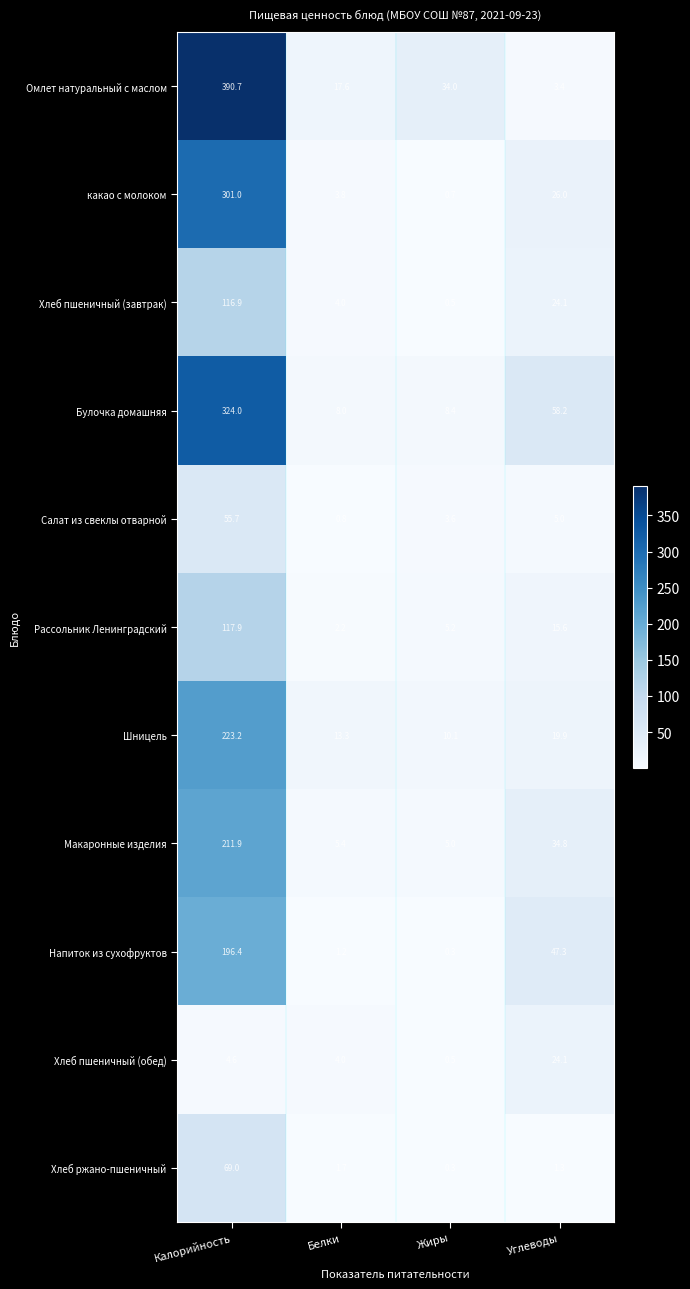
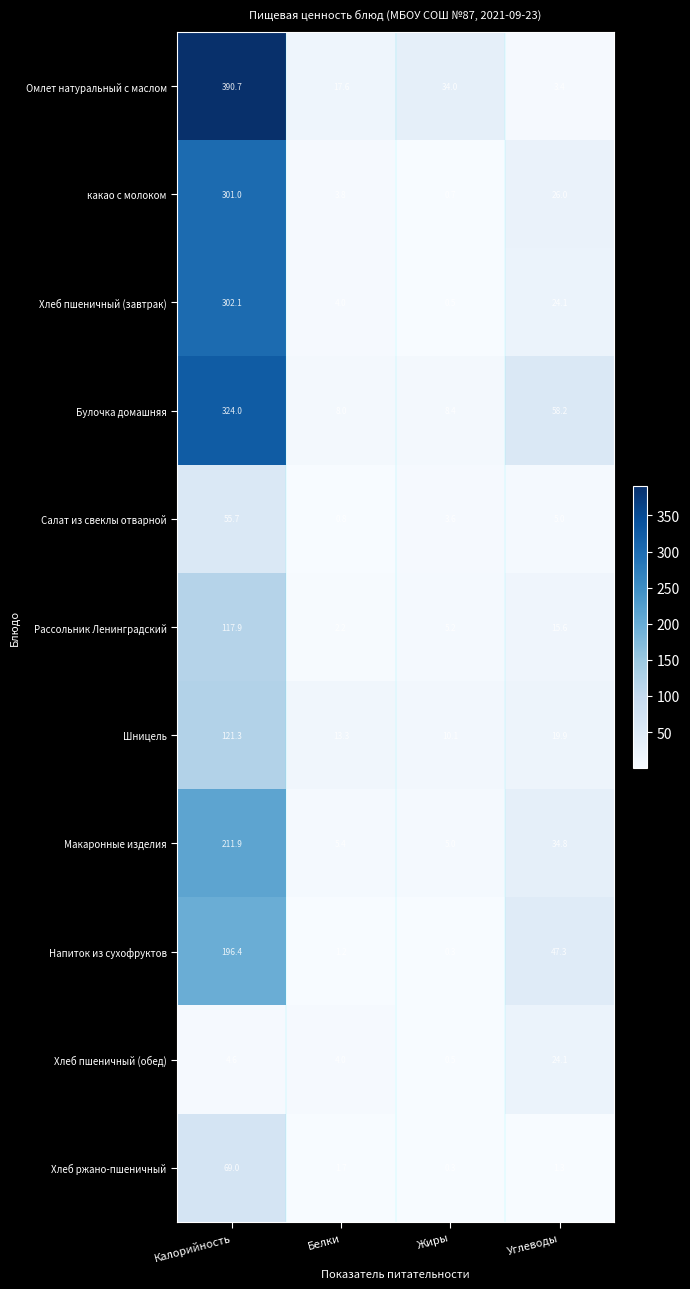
  {
    "Омлет натуральный с маслом": {
      "Калорийность": 390.7
    },
    "какао с молоком": {
      "Калорийность": 301.0
    },
    "Хлеб пшеничный (завтрак)": {
-     "Калорийность": 116.9
+     "Калорийность": 302.1
    },
    "Булочка домашняя": {
      "Калорийность": 324.0
    },
    "Рассольник Ленинградский": {
      "Калорийность": 117.9
    },
    "Шницель": {
-     "Калорийность": 223.2
+     "Калорийность": 121.3
    },
    "Макаронные изделия": {
      "Калорийность": 211.9
    },
    "Напиток из сухофруктов": {
      "Калорийность": 196.4
    }
  }
